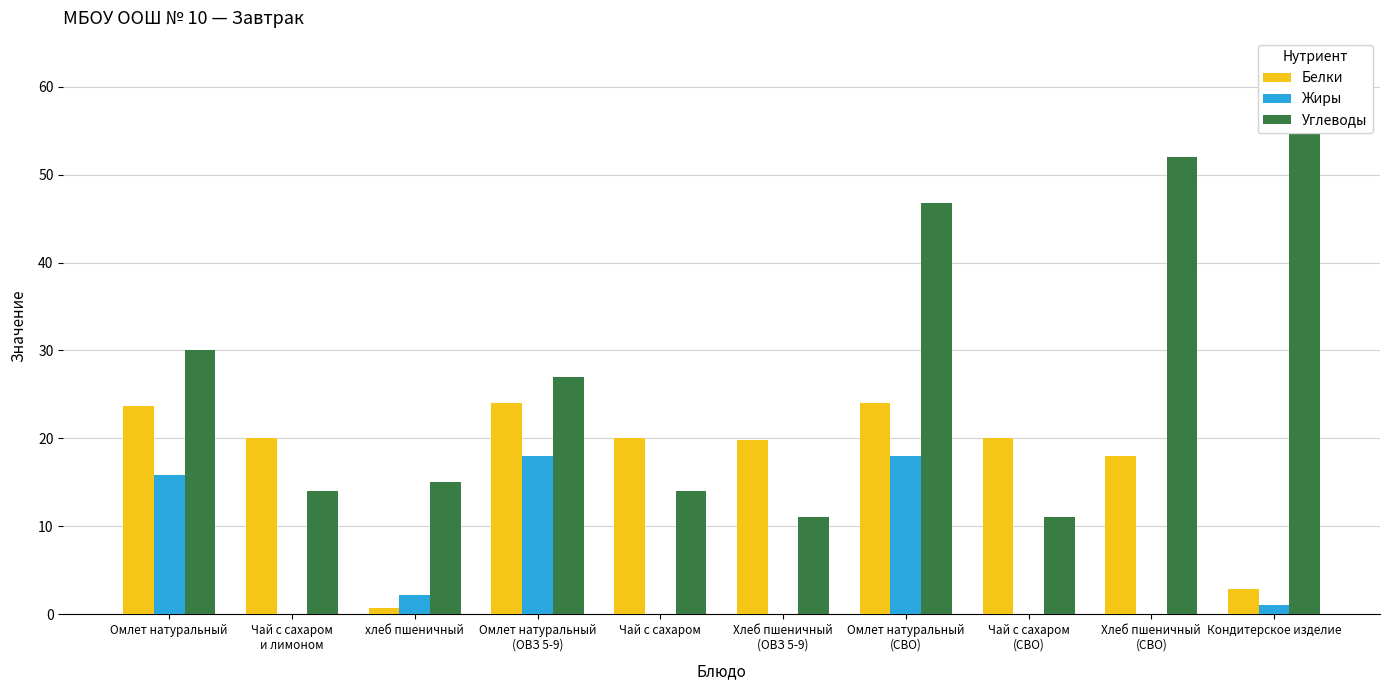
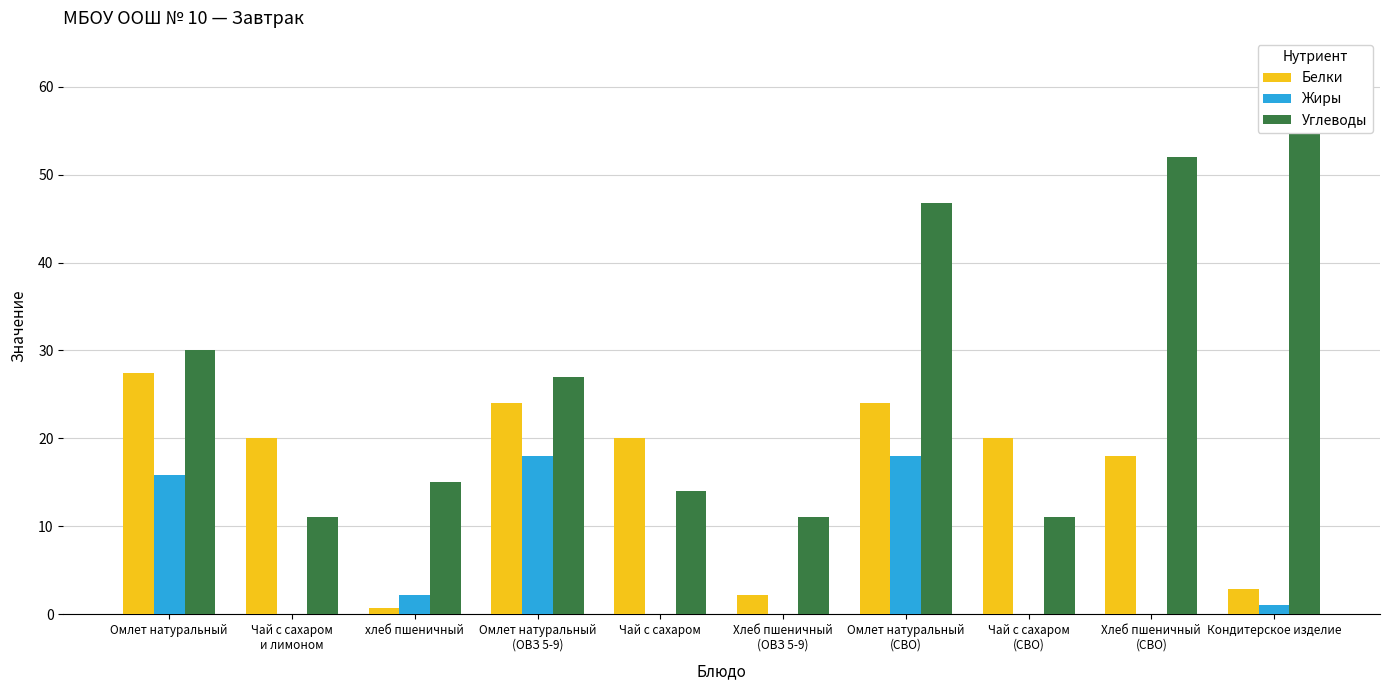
  {
    "Белки": {
-     "Омлет натуральный": 24,
+     "Омлет натуральный": 27,
      "Чай с сахаром и лимоном": 20,
      "хлеб пшеничный": 1,
      "Омлет натуральный (ОВЗ 5-9)": 24,
      "Чай с сахаром": 20,
-     "Хлеб пшеничный (ОВЗ 5-9)": 20,
+     "Хлеб пшеничный (ОВЗ 5-9)": 2,
      "Омлет натуральный (СВО)": 24,
      "Чай с сахаром (СВО)": 20,
      "Хлеб пшеничный (СВО)": 18,
      "Кондитерское изделие": 3
    },
    "Жиры": {
      "Омлет натуральный": 16,
      "Чай с сахаром и лимоном": 0,
      "хлеб пшеничный": 2,
      "Омлет натуральный (ОВЗ 5-9)": 18,
      "Чай с сахаром": 0,
      "Хлеб пшеничный (ОВЗ 5-9)": 0,
      "Омлет натуральный (СВО)": 18,
      "Чай с сахаром (СВО)": 0,
      "Хлеб пшеничный (СВО)": 0,
      "Кондитерское изделие": 1
    },
    "Углеводы": {
      "Омлет натуральный": 30,
-     "Чай с сахаром и лимоном": 14,
+     "Чай с сахаром и лимоном": 11,
      "хлеб пшеничный": 15,
      "Омлет натуральный (ОВЗ 5-9)": 27,
      "Чай с сахаром": 14,
      "Хлеб пшеничный (ОВЗ 5-9)": 11,
      "Омлет натуральный (СВО)": 47,
      "Чай с сахаром (СВО)": 11,
      "Хлеб пшеничный (СВО)": 52
    }
  }
